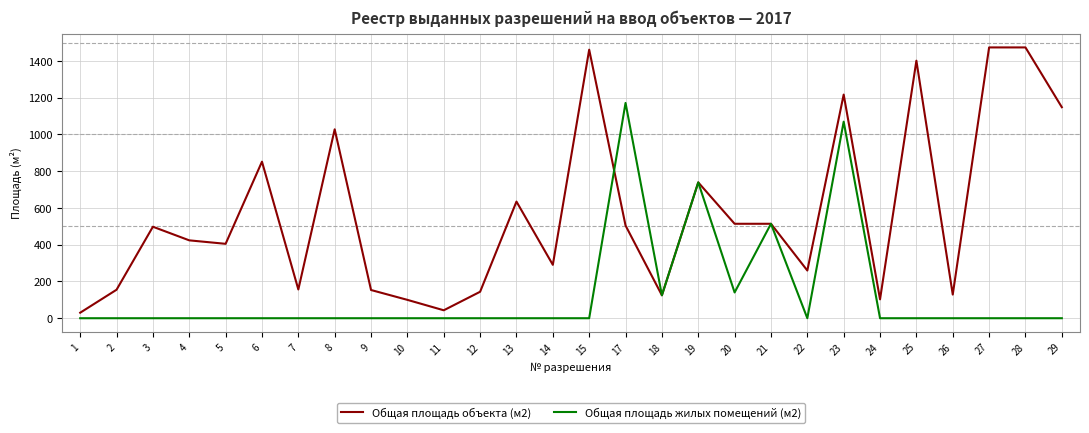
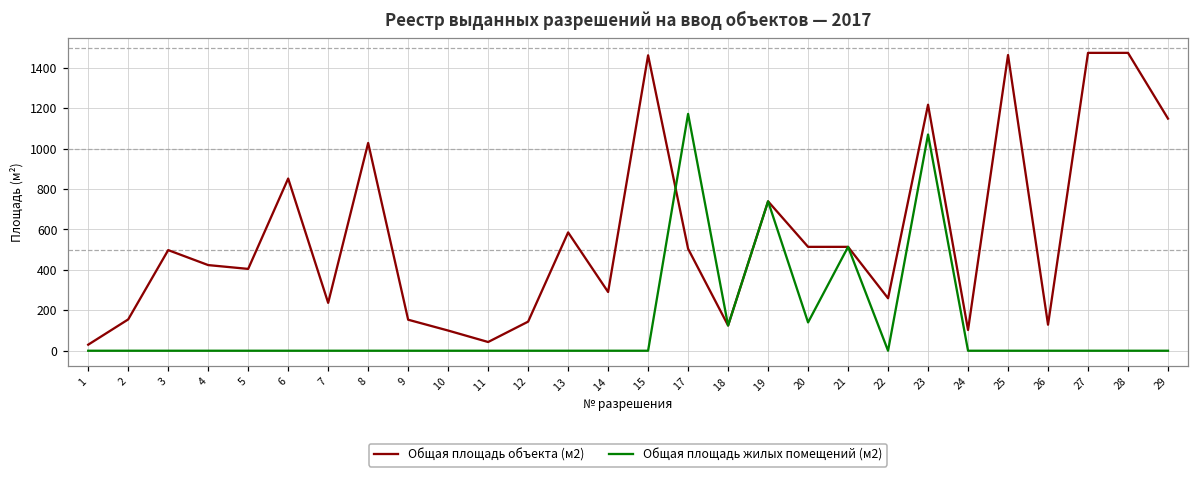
  {
    "Общая площадь объекта (м2)": {
      "1": 30,
      "2": 160,
      "3": 500,
      "4": 420,
      "5": 400,
      "6": 850,
-     "7": 160,
+     "7": 240,
      "8": 1030,
      "9": 150,
      "10": 100,
      "11": 40,
      "12": 140,
-     "13": 630,
+     "13": 590,
      "14": 290,
      "15": 1460,
      "17": 500,
      "20": 510,
      "22": 260,
      "23": 1220,
      "24": 100,
-     "25": 1400,
+     "25": 1460,
      "26": 130,
      "27": 1470,
      "28": 1470,
      "29": 1150
    },
    "Общая площадь жилых помещений (м2)": {
      "1": 0,
      "2": 0,
      "3": 0,
      "4": 0,
      "5": 0,
      "6": 0,
      "7": 0,
      "8": 0,
      "9": 0,
      "10": 0,
      "11": 0,
      "12": 0,
      "13": 0,
      "14": 0,
      "15": 0,
      "17": 1170,
      "20": 140,
      "22": 0,
      "23": 1070,
      "24": 0,
      "25": 0,
      "26": 0,
      "27": 0,
      "28": 0,
      "29": 0
    }
  }
